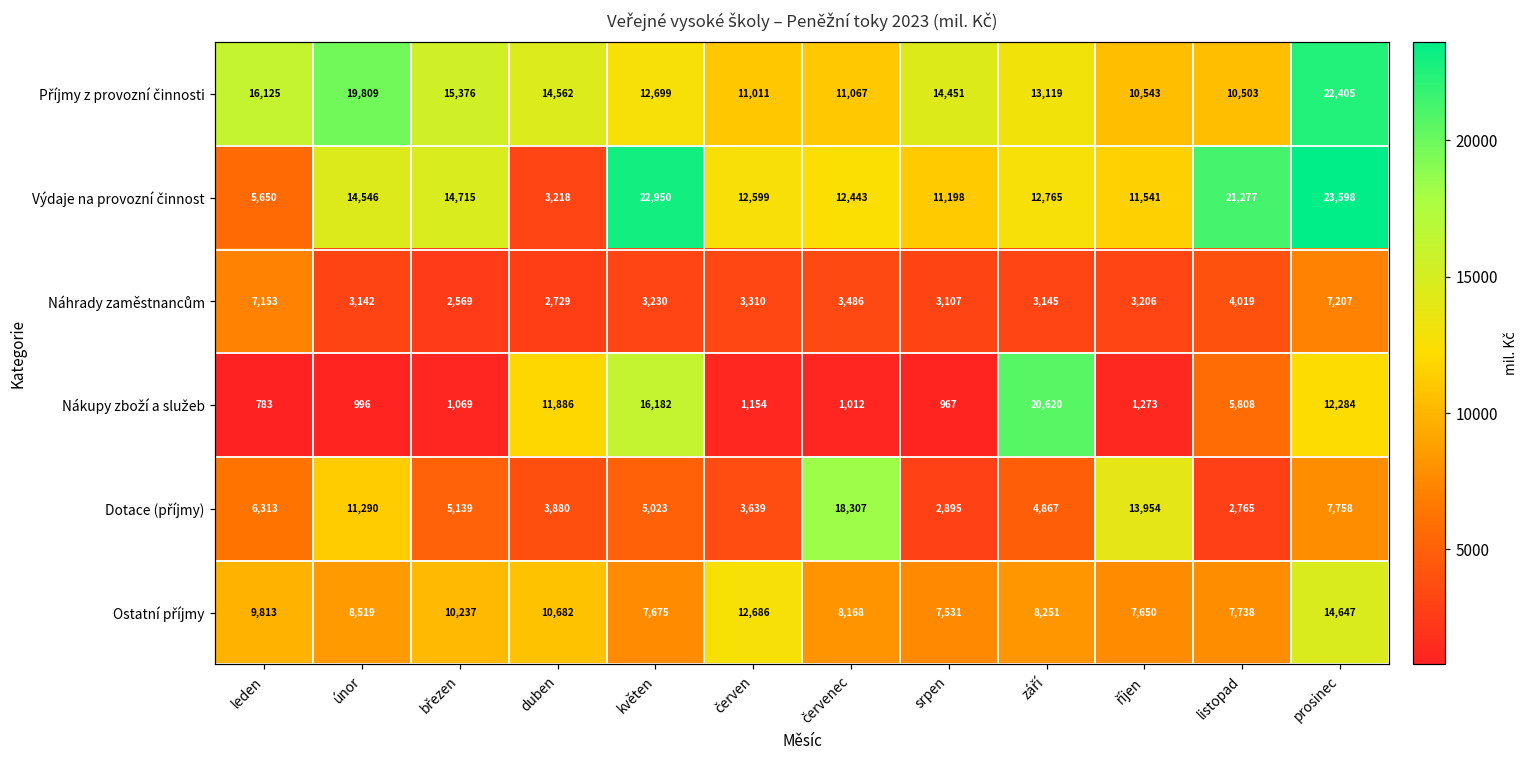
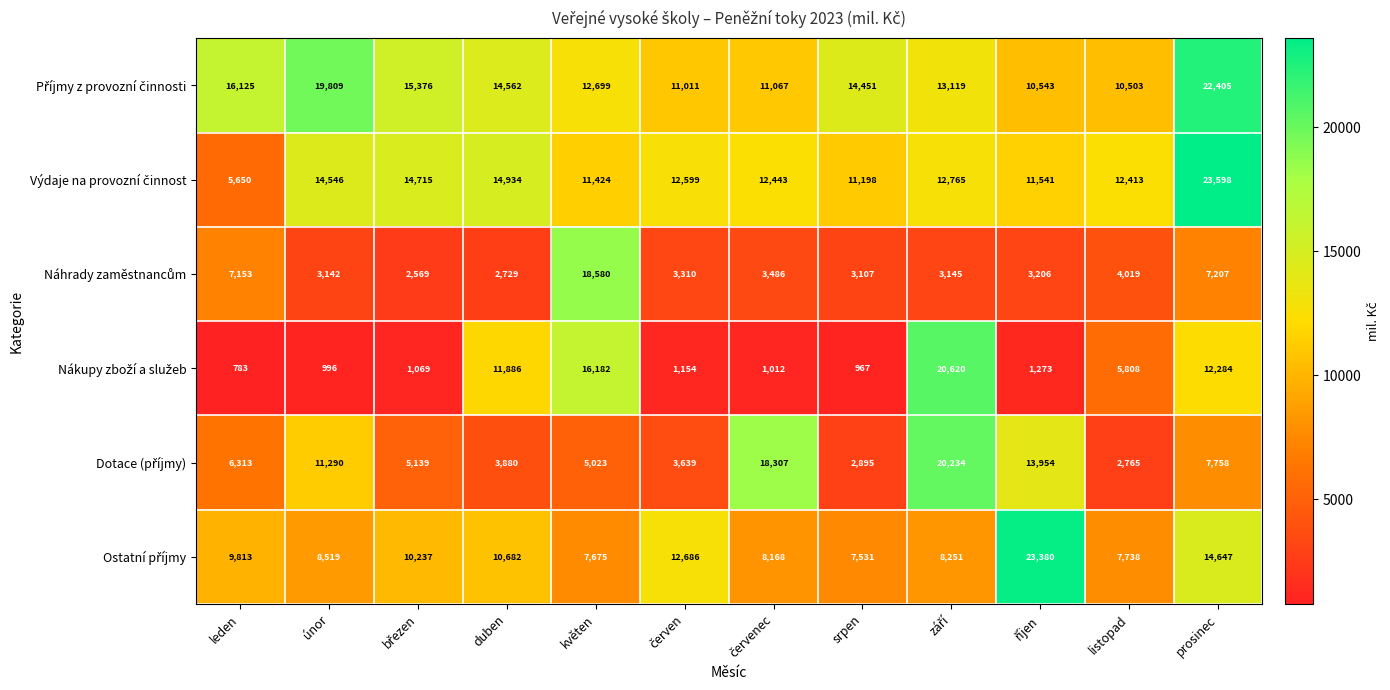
  {
    "Příjmy z provozní činnosti": {
      "leden": "16,125",
      "únor": "19,809",
      "březen": "15,376",
      "duben": "14,562",
      "květen": "12,699",
      "červen": "11,011",
      "červenec": "11,067",
      "srpen": "14,451",
      "září": "13,119",
      "říjen": "10,543",
      "listopad": "10,503",
      "prosinec": "22,405"
    },
    "Výdaje na provozní činnost": {
      "leden": "5,650",
      "únor": "14,546",
      "březen": "14,715",
-     "duben": "3,218",
-     "květen": "22,950",
+     "duben": "14,934",
+     "květen": "11,424",
      "červen": "12,599",
      "červenec": "12,443",
      "srpen": "11,198",
      "září": "12,765",
      "říjen": "11,541",
-     "listopad": "21,277",
+     "listopad": "12,413",
      "prosinec": "23,598"
    },
    "Náhrady zaměstnancům": {
      "leden": "7,153",
      "únor": "3,142",
      "březen": "2,569",
      "duben": "2,729",
-     "květen": "3,230",
+     "květen": "18,580",
      "červen": "3,310",
      "červenec": "3,486",
      "srpen": "3,107",
      "září": "3,145",
      "říjen": "3,206",
      "listopad": "4,019",
      "prosinec": "7,207"
    },
    "Nákupy zboží a služeb": {
      "leden": "783",
      "únor": "996",
      "březen": "1,069",
      "duben": "11,886",
      "květen": "16,182",
      "červen": "1,154",
      "červenec": "1,012",
      "srpen": "967",
      "září": "20,620",
      "říjen": "1,273",
      "listopad": "5,808",
      "prosinec": "12,284"
    },
    "Dotace (příjmy)": {
      "leden": "6,313",
      "únor": "11,290",
      "březen": "5,139",
      "duben": "3,880",
      "květen": "5,023",
      "červen": "3,639",
      "červenec": "18,307",
      "srpen": "2,895",
-     "září": "4,867",
+     "září": "20,234",
      "říjen": "13,954",
      "listopad": "2,765",
      "prosinec": "7,758"
    },
    "Ostatní příjmy": {
      "leden": "9,813",
      "únor": "8,519",
      "březen": "10,237",
      "duben": "10,682",
      "květen": "7,675",
      "červen": "12,686",
      "červenec": "8,168",
      "srpen": "7,531",
      "září": "8,251",
-     "říjen": "7,650",
+     "říjen": "23,380",
      "listopad": "7,738",
      "prosinec": "14,647"
    }
  }
